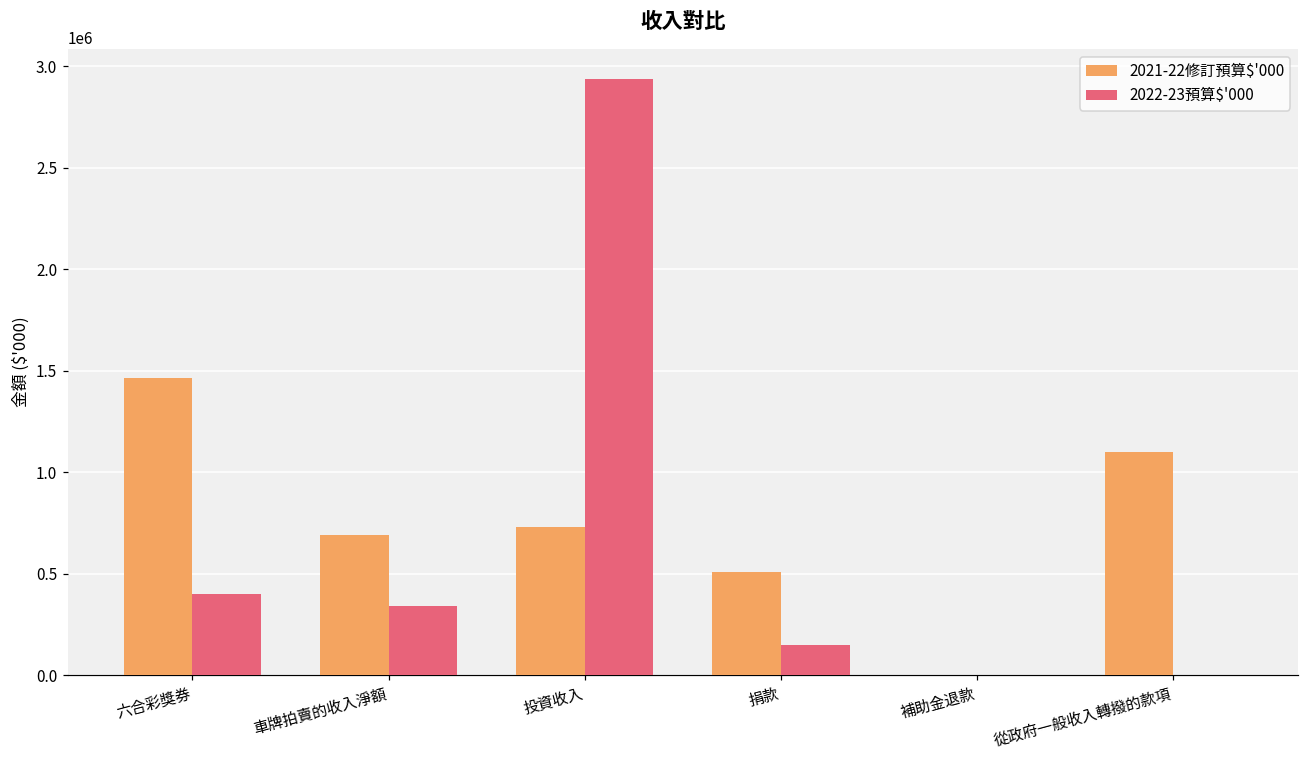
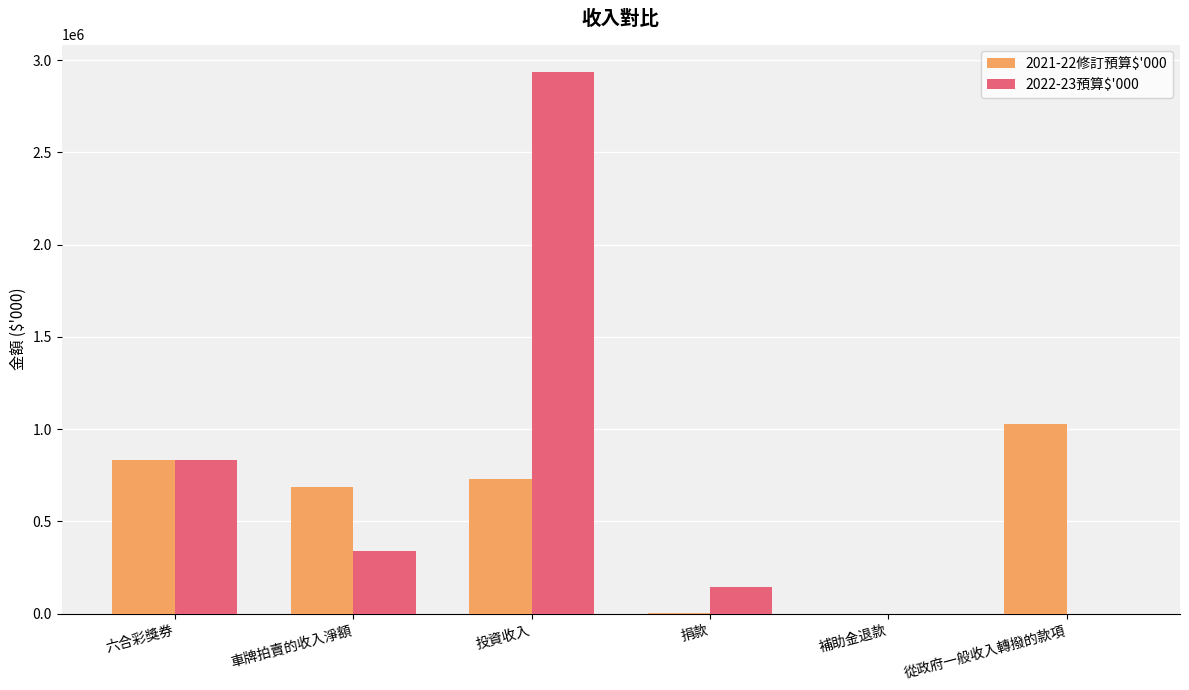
  {
    "2021-22修訂預算$'000": {
-     "六合彩獎券": 1460000,
+     "六合彩獎券": 830000,
      "車牌拍賣的收入淨額": 690000,
      "投資收入": 730000,
-     "捐款": 510000,
+     "捐款": 0,
      "補助金退款": 0,
-     "從政府一般收入轉撥的款項": 1100000
+     "從政府一般收入轉撥的款項": 1030000
    },
    "2022-23預算$'000": {
-     "六合彩獎券": 400000,
+     "六合彩獎券": 840000,
      "車牌拍賣的收入淨額": 340000,
      "投資收入": 2940000,
      "捐款": 150000,
      "補助金退款": 0,
      "從政府一般收入轉撥的款項": 0
    }
  }
